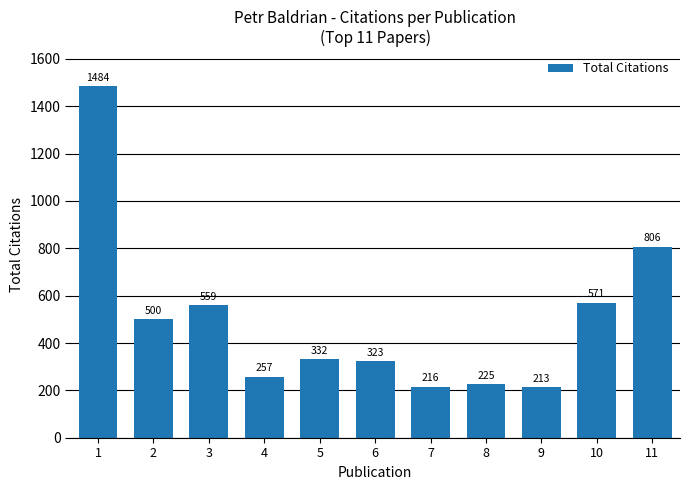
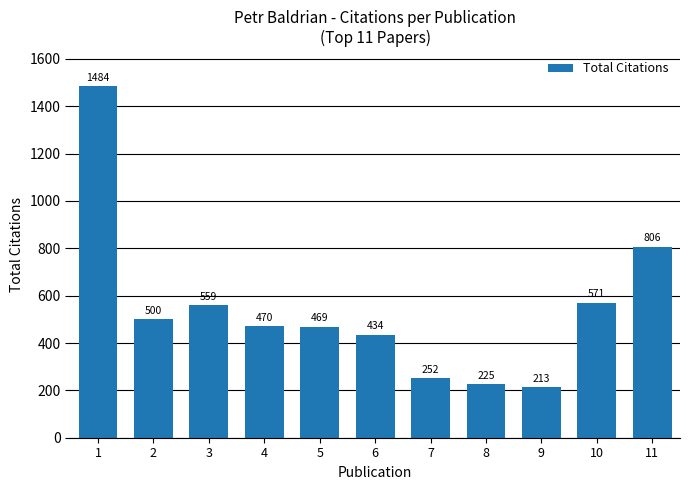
  {
    "1": 1484,
    "2": 500,
    "3": 559,
-   "4": 257,
-   "5": 332,
-   "6": 323,
-   "7": 216,
+   "4": 470,
+   "5": 469,
+   "6": 434,
+   "7": 252,
    "8": 225,
    "9": 213,
    "10": 571,
    "11": 806
  }
